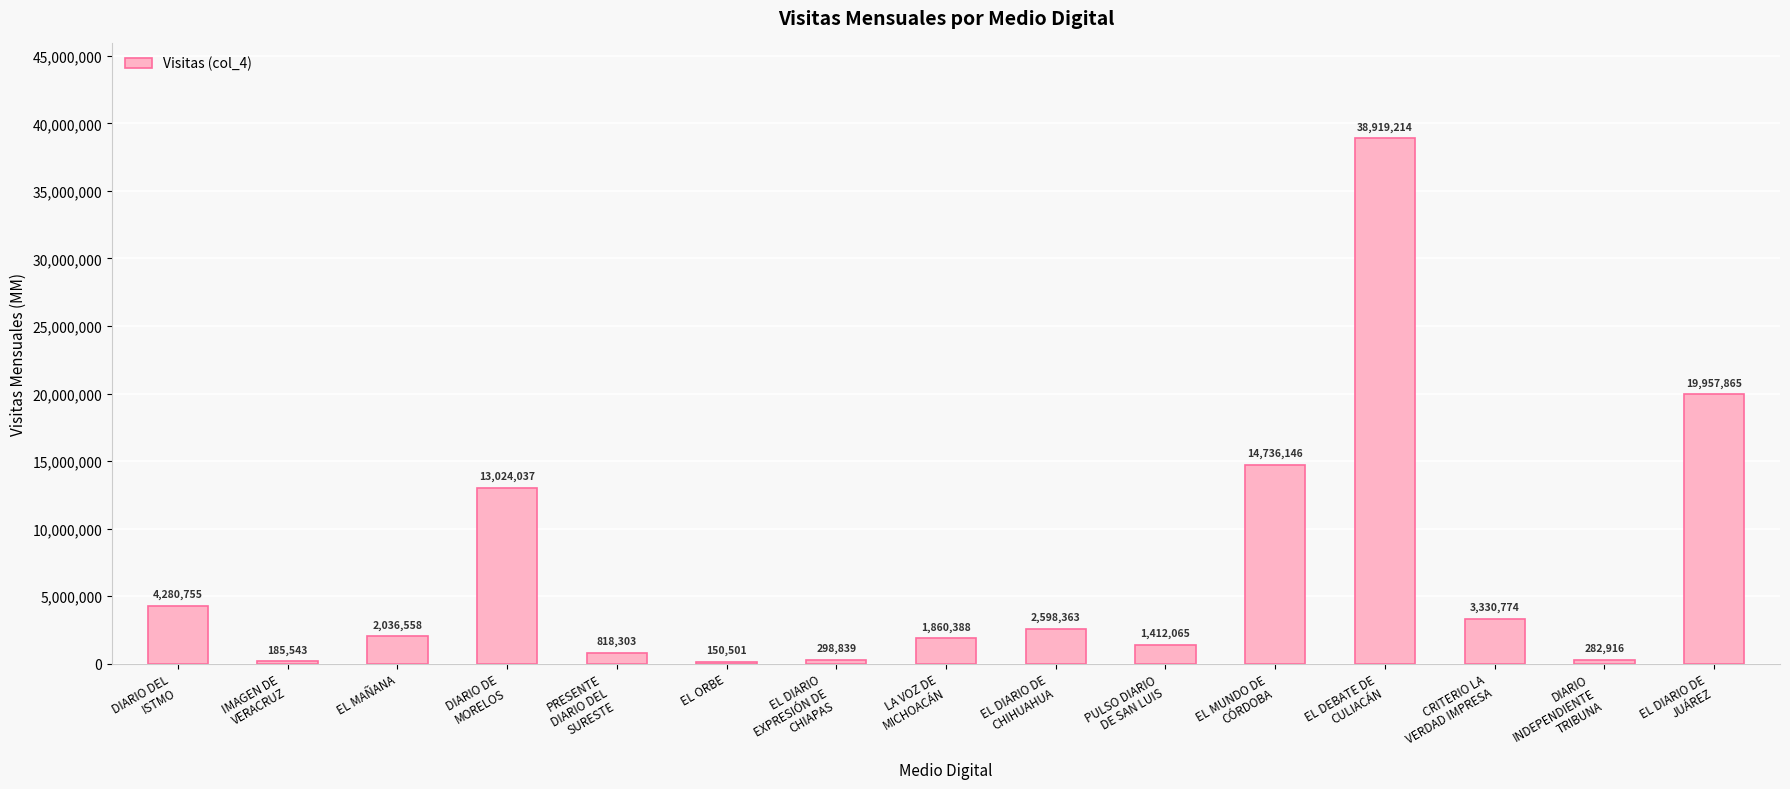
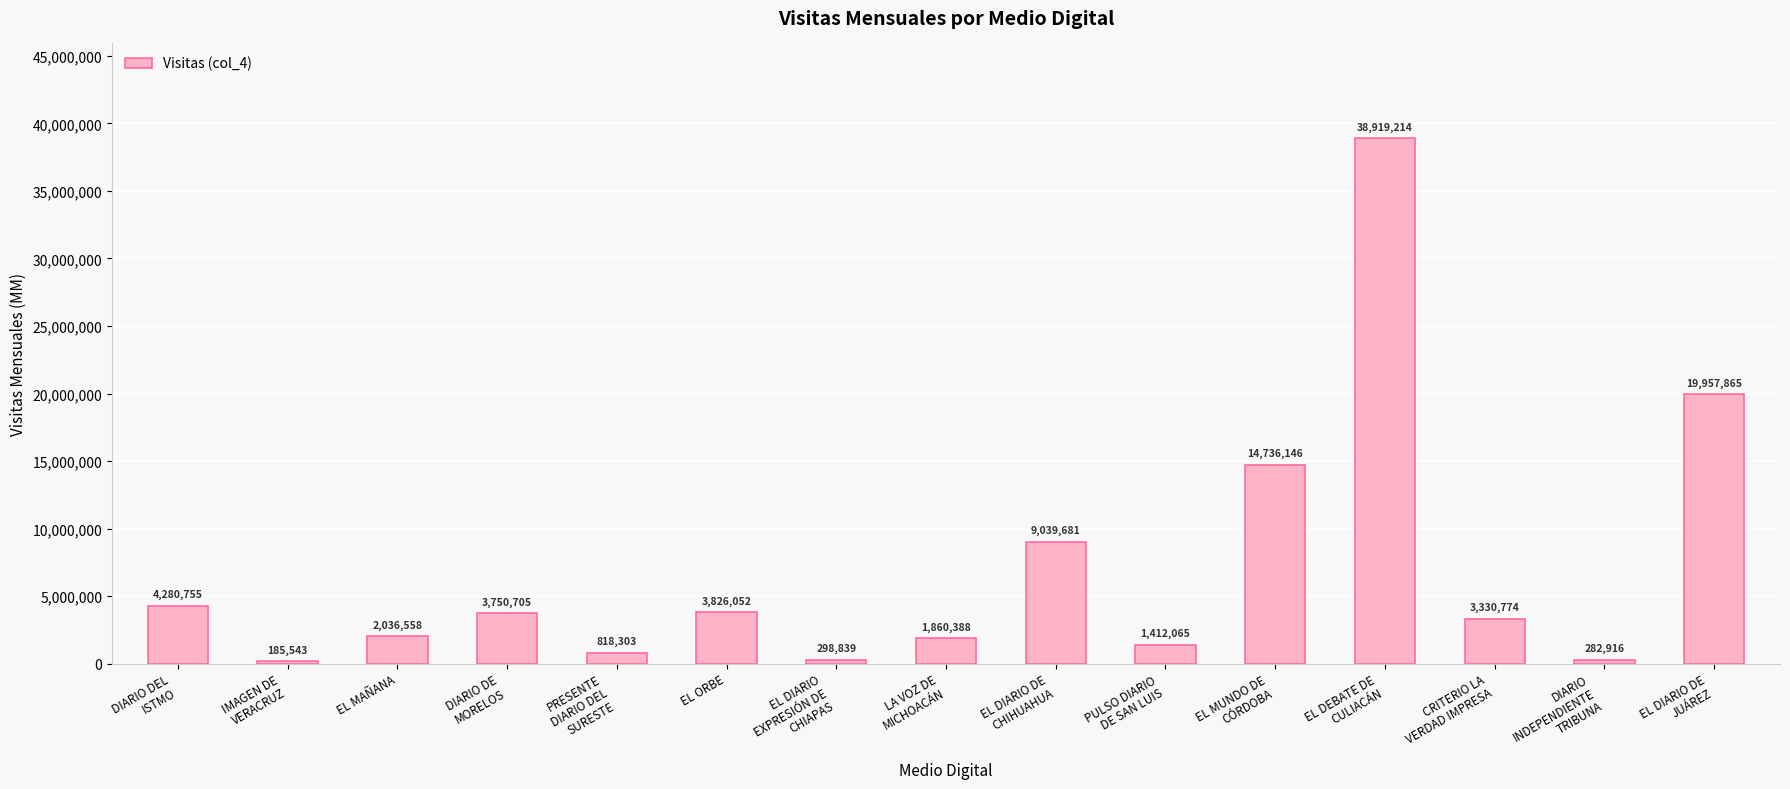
  {
    "DIARIO DEL ISTMO": "4,280,755",
    "IMAGEN DE VERACRUZ": "185,543",
    "EL MAÑANA": "2,036,558",
-   "DIARIO DE MORELOS": "13,024,037",
+   "DIARIO DE MORELOS": "3,750,705",
    "PRESENTE DIARIO DEL SURESTE": "818,303",
-   "EL ORBE": "150,501",
+   "EL ORBE": "3,826,052",
    "EL DIARIO EXPRESIÓN DE CHIAPAS": "298,839",
    "LA VOZ DE MICHOACÁN": "1,860,388",
-   "EL DIARIO DE CHIHUAHUA": "2,598,363",
+   "EL DIARIO DE CHIHUAHUA": "9,039,681",
    "PULSO DIARIO DE SAN LUIS": "1,412,065",
    "EL MUNDO DE CÓRDOBA": "14,736,146",
    "EL DEBATE DE CULIACÁN": "38,919,214",
    "CRITERIO LA VERDAD IMPRESA": "3,330,774",
    "DIARIO INDEPENDIENTE TRIBUNA": "282,916",
    "EL DIARIO DE JUÁREZ": "19,957,865"
  }
